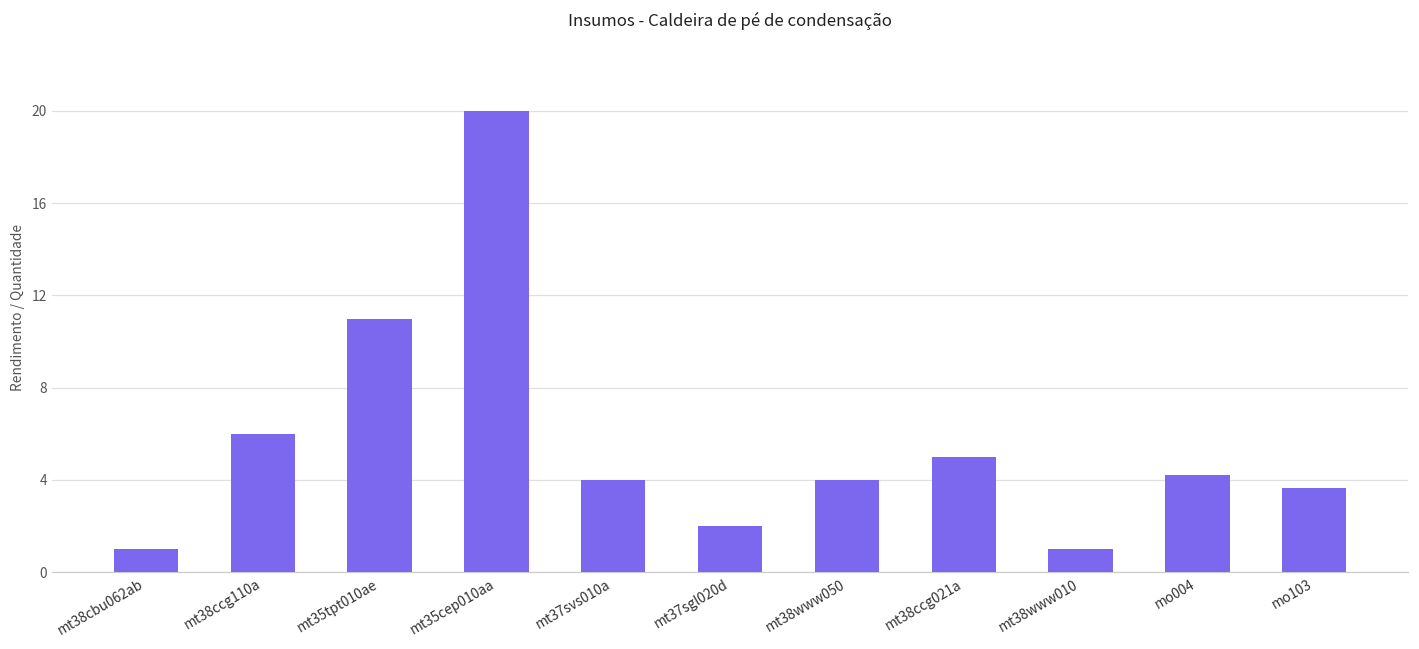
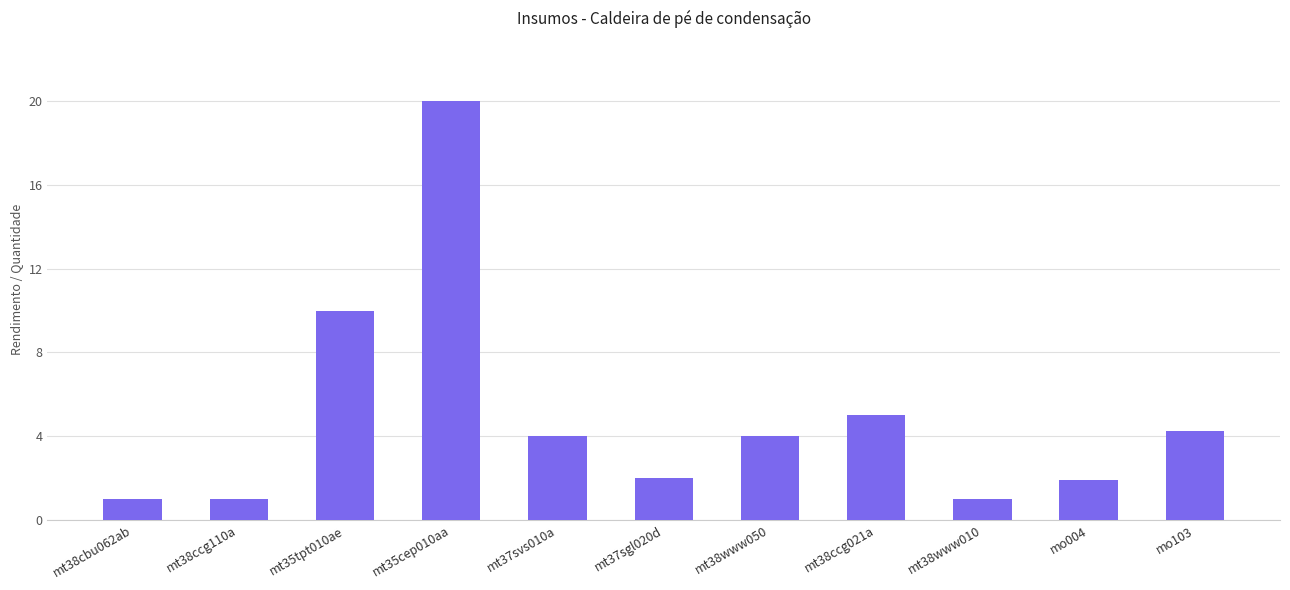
  {
    "mt38cbu062ab": 1.0,
-   "mt38ccg110a": 6,
-   "mt35tpt010ae": 11,
+   "mt38ccg110a": 1,
+   "mt35tpt010ae": 10,
    "mt35cep010aa": 20.0,
    "mt37svs010a": 4.0,
    "mt37sgl020d": 2.0,
    "mt38www050": 4.0,
    "mt38ccg021a": 5.0,
    "mt38www010": 1.0,
-   "mo004": 4.2,
-   "mo103": 3.7
+   "mo004": 1.9,
+   "mo103": 4.2
  }
